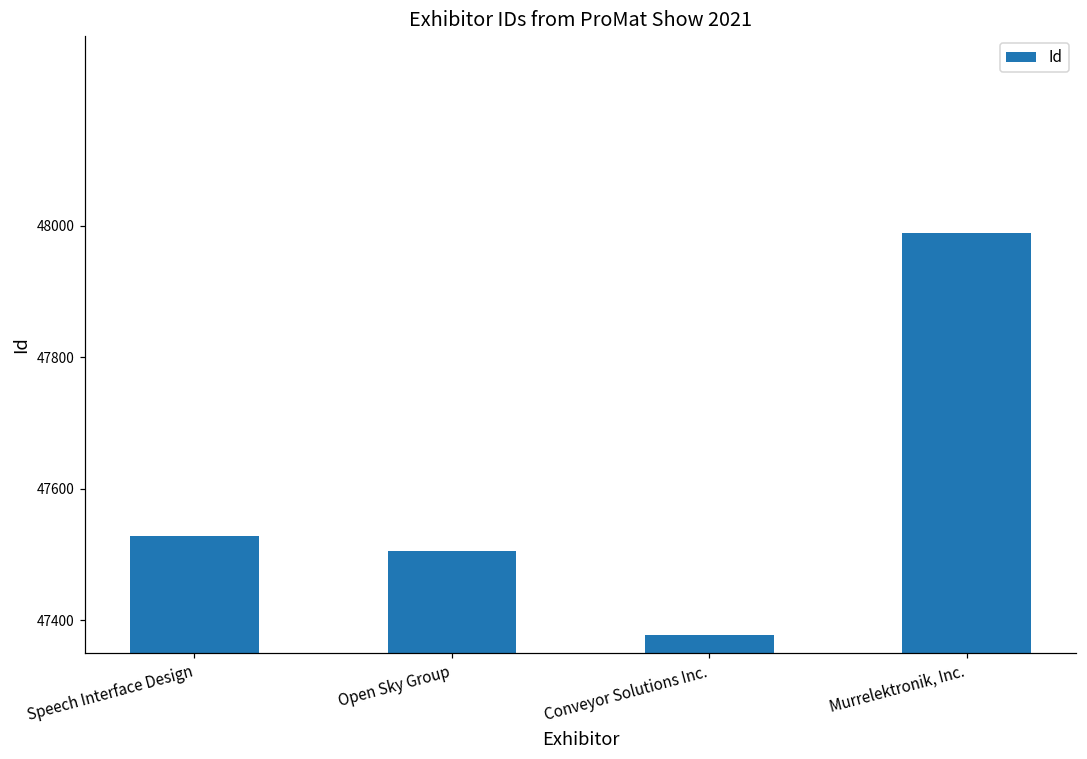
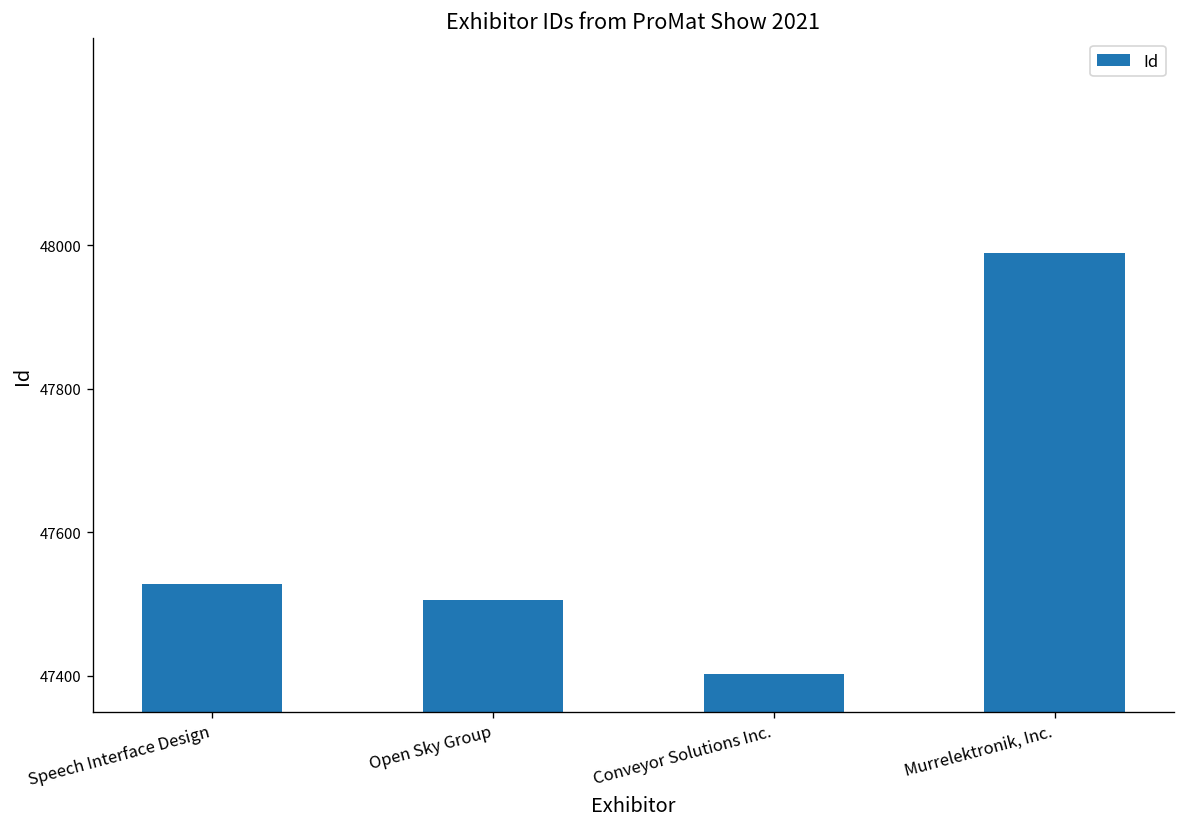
  {
    "Speech Interface Design": 47530,
    "Open Sky Group": 47510,
-   "Conveyor Solutions Inc.": 47380,
+   "Conveyor Solutions Inc.": 47400,
    "Murrelektronik, Inc.": 47990
  }
